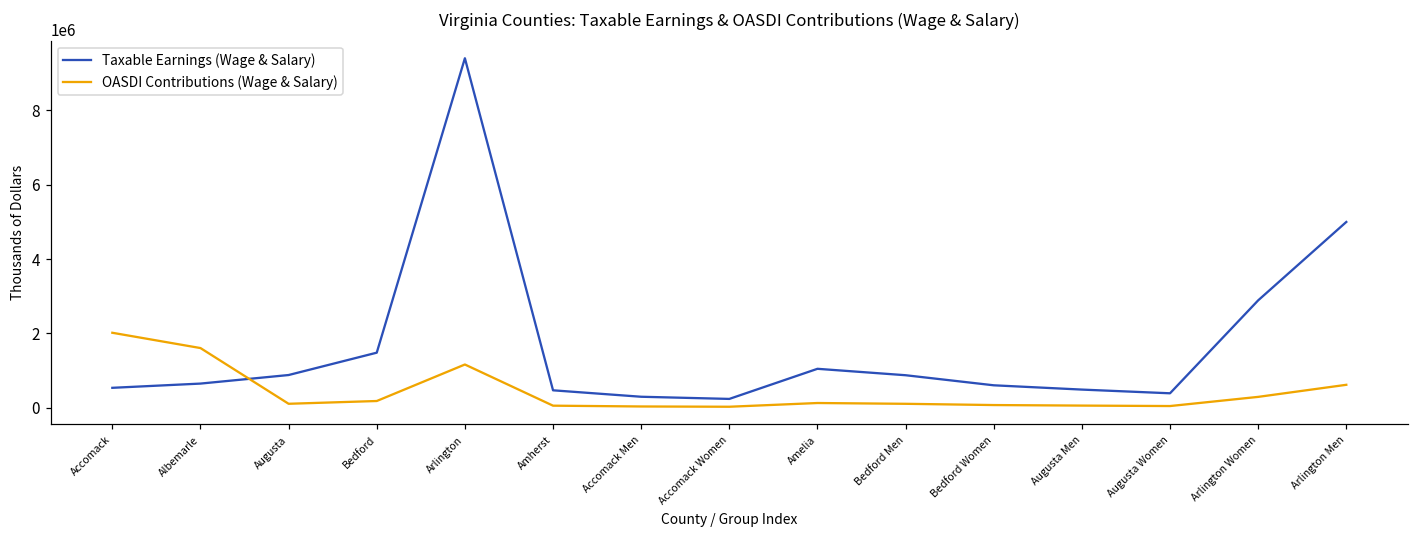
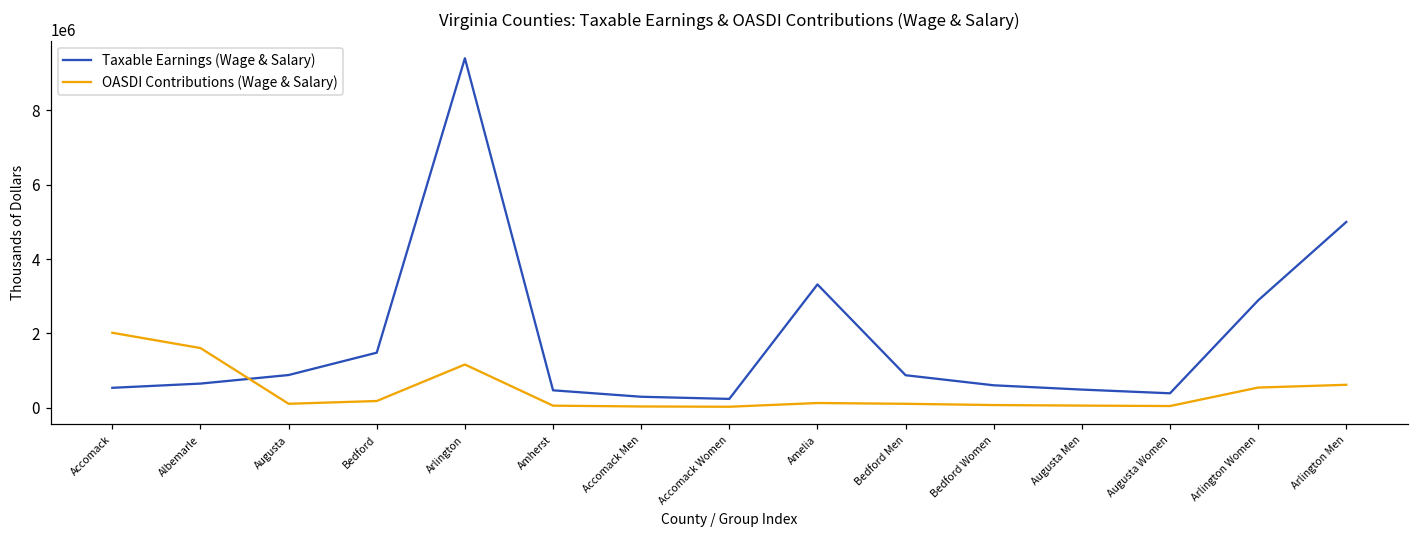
  {
    "Taxable Earnings (Wage & Salary)": {
      "Accomack": 500000,
      "Albemarle": 700000,
      "Augusta": 900000,
      "Bedford": 1500000,
      "Arlington": 9400000,
      "Amherst": 500000,
      "Accomack Men": 300000,
      "Accomack Women": 200000,
-     "Amelia": 1100000,
+     "Amelia": 3300000,
      "Bedford Men": 900000,
      "Bedford Women": 600000,
      "Augusta Men": 500000,
      "Augusta Women": 400000,
      "Arlington Women": 2900000,
      "Arlington Men": 5000000
    },
    "OASDI Contributions (Wage & Salary)": {
      "Accomack": 2000000,
      "Albemarle": 1600000,
      "Augusta": 100000,
      "Bedford": 200000,
      "Arlington": 1200000,
      "Amherst": 100000,
      "Accomack Men": 0,
      "Accomack Women": 0,
      "Amelia": 100000,
      "Bedford Men": 100000,
      "Bedford Women": 100000,
      "Augusta Men": 100000,
      "Augusta Women": 0,
-     "Arlington Women": 300000,
+     "Arlington Women": 500000,
      "Arlington Men": 600000
    }
  }
